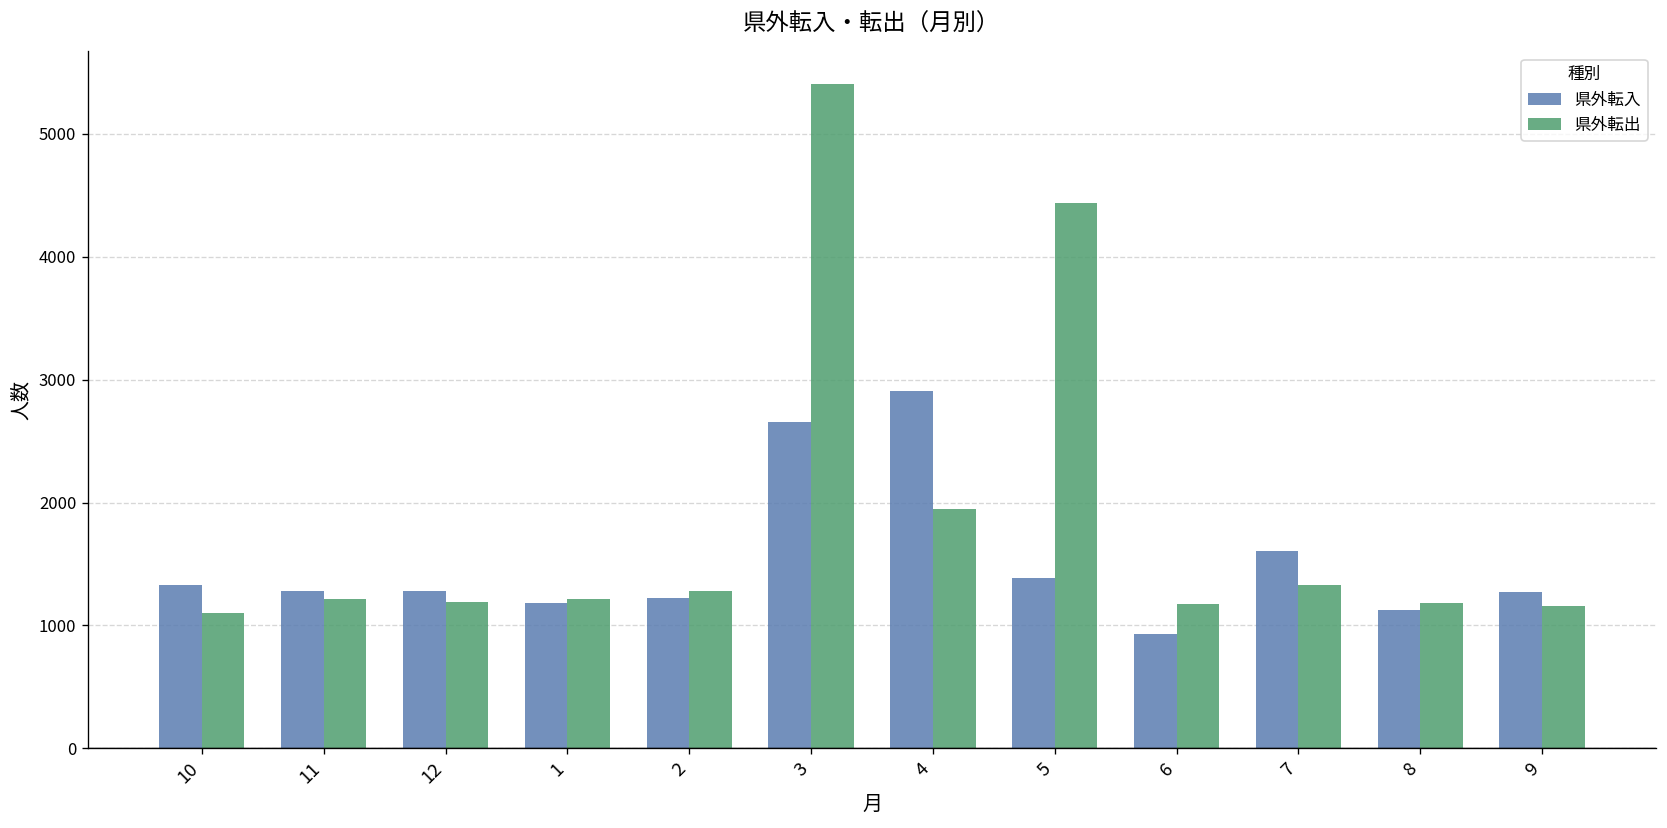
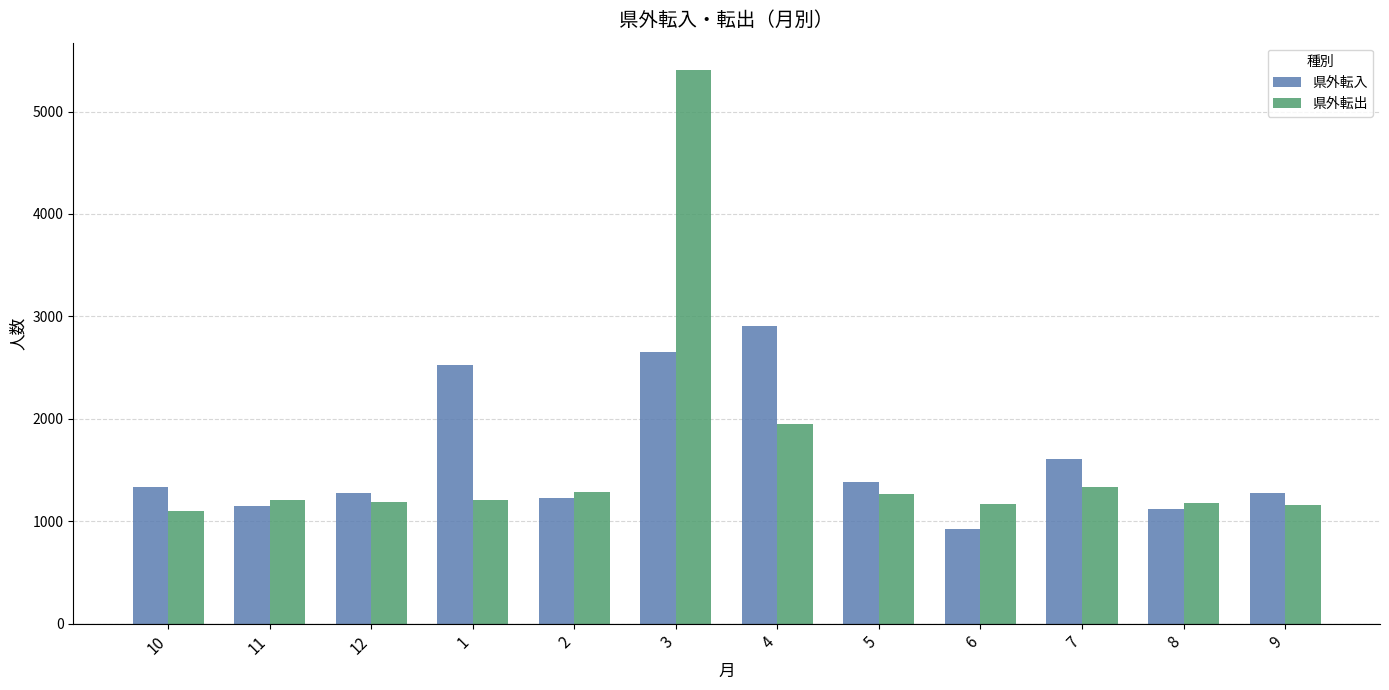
  {
    "県外転入": {
      "10": 1330,
-     "11": 1280,
+     "11": 1150,
      "12": 1280,
-     "1": 1180,
+     "1": 2530,
      "2": 1230,
      "3": 2660,
      "4": 2910,
      "5": 1390,
      "6": 930,
      "7": 1610,
      "8": 1120,
      "9": 1270
    },
    "県外転出": {
      "10": 1100,
      "11": 1210,
      "12": 1190,
      "1": 1210,
      "2": 1280,
      "3": 5400,
      "4": 1950,
-     "5": 4440,
+     "5": 1270,
      "6": 1170,
      "7": 1330,
      "8": 1180,
      "9": 1160
    }
  }
